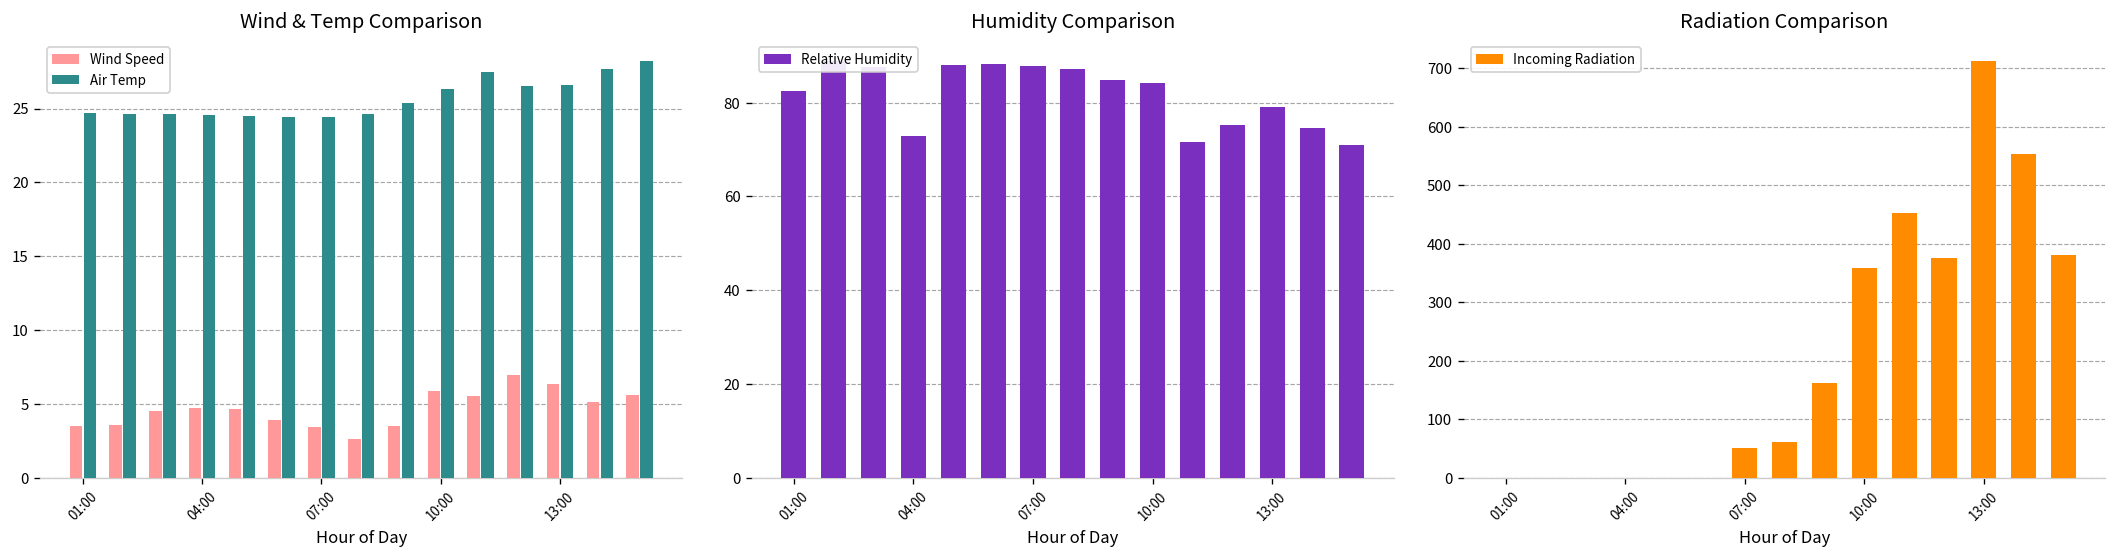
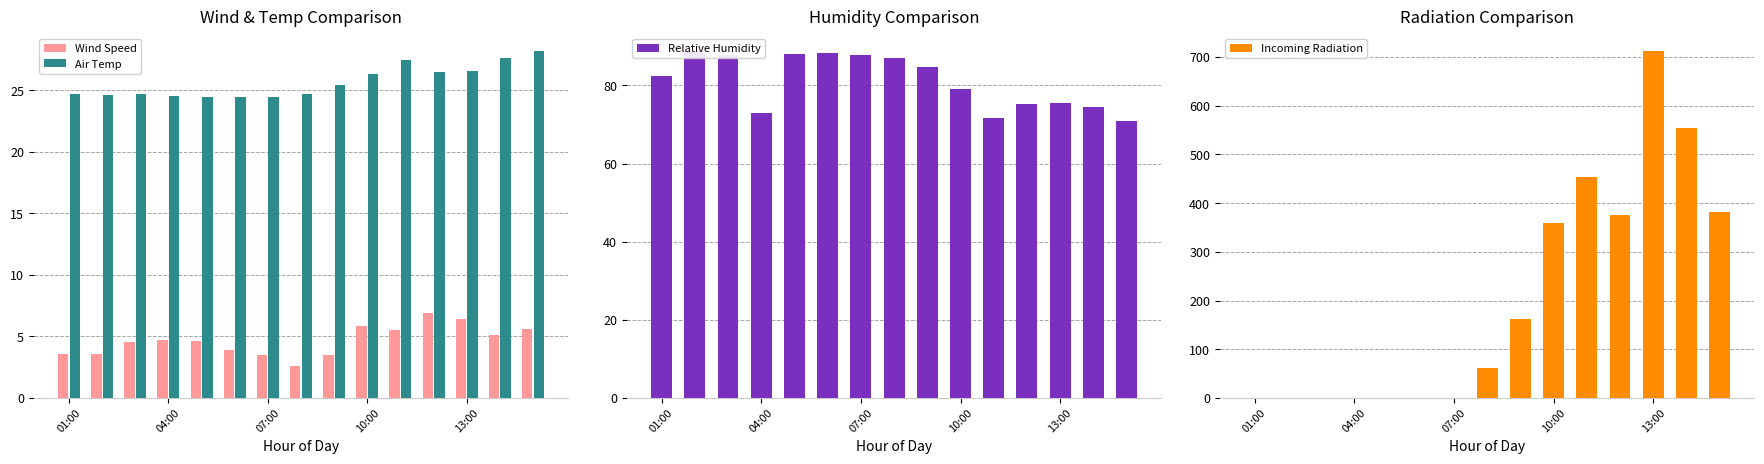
  {
    "Humidity Comparison": {
      "01:00": 82,
      "04:00": 73,
      "07:00": 88,
-     "10:00": 84,
-     "13:00": 79
+     "10:00": 79,
+     "13:00": 75
    },
    "Radiation Comparison": {
      "01:00": 0,
      "04:00": 0,
-     "07:00": 50,
+     "07:00": 0,
      "10:00": 360,
      "13:00": 710
    }
  }
